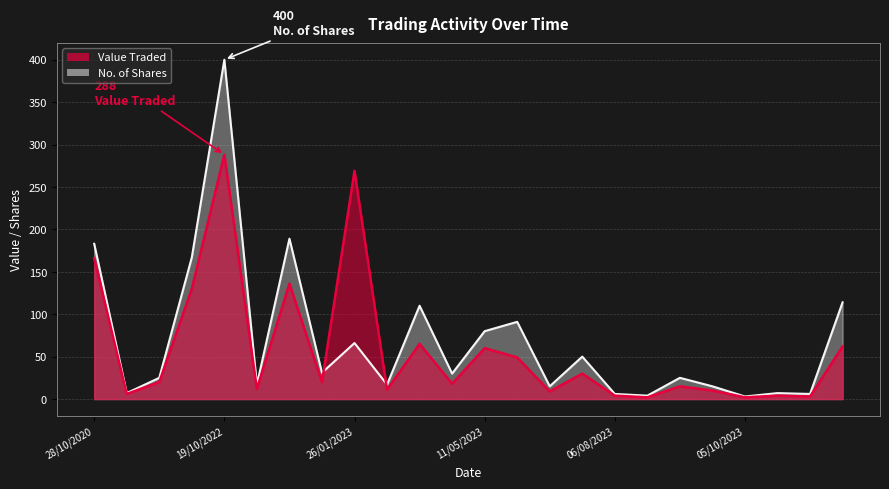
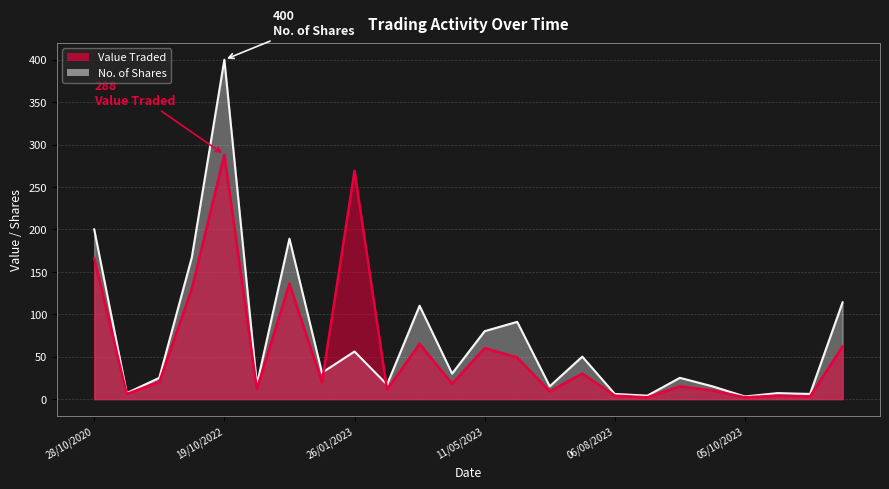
  {
    "No. of Shares": {
-     "28/10/2020": 180,
-     "26/01/2023": 70,
+     "28/10/2020": 200,
+     "26/01/2023": 60,
      "11/05/2023": 80
    },
    "Value Traded": {
      "28/10/2020": 170,
      "26/01/2023": 270,
      "11/05/2023": 60
    }
  }
